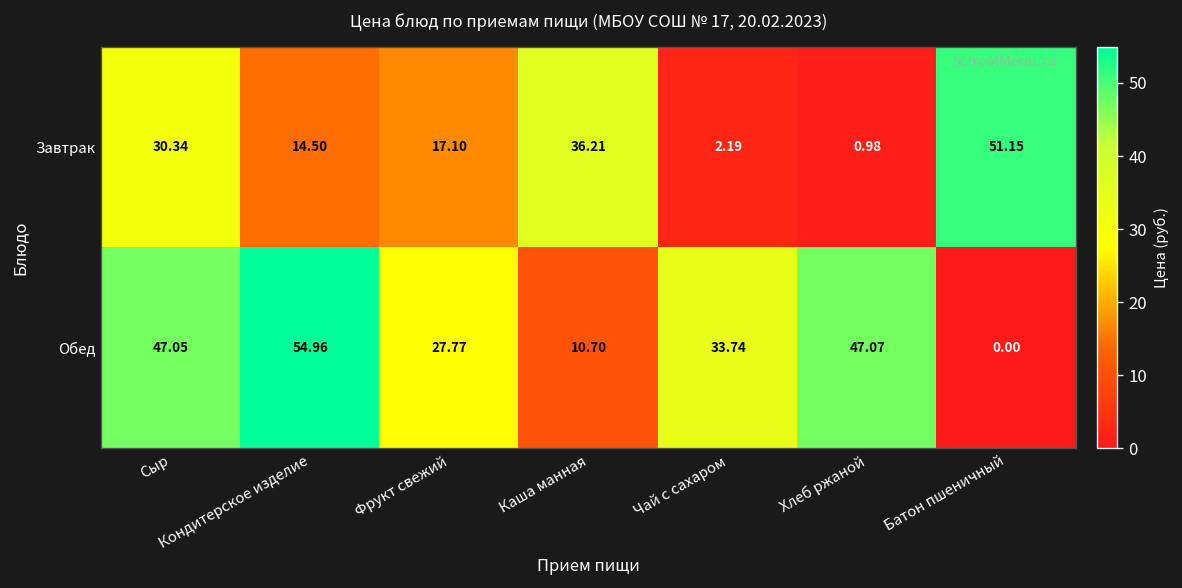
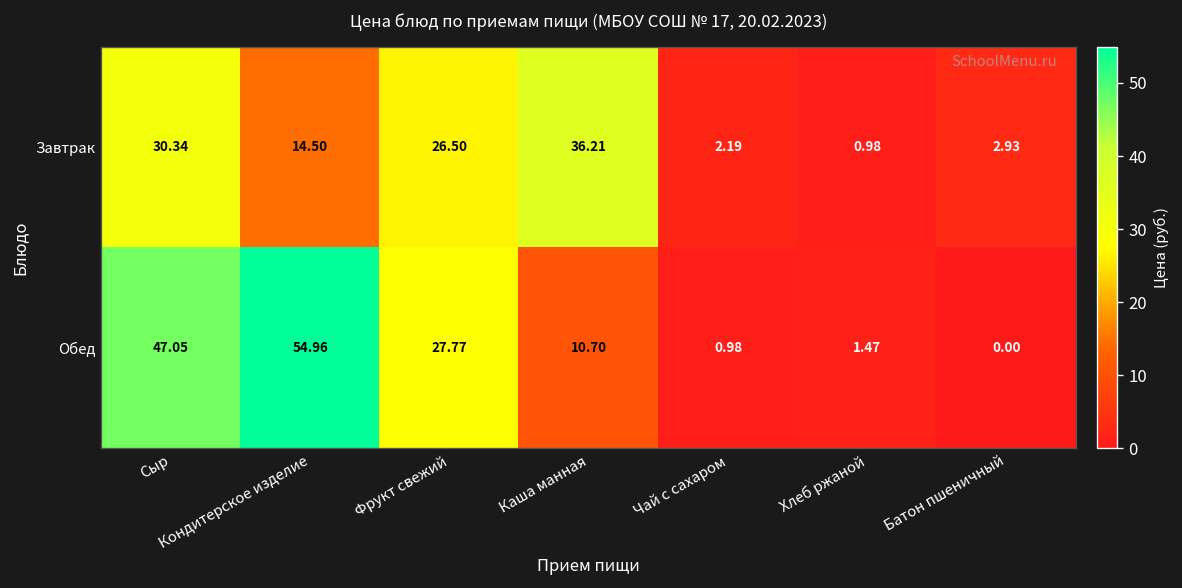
  {
    "Завтрак": {
      "Сыр": 30.34,
      "Кондитерское изделие": 14.50,
-     "Фрукт свежий": 17.10,
+     "Фрукт свежий": 26.50,
      "Каша манная": 36.21,
      "Чай с сахаром": 2.19,
      "Хлеб ржаной": 0.98,
-     "Батон пшеничный": 51.15
+     "Батон пшеничный": 2.93
    },
    "Обед": {
      "Сыр": 47.05,
      "Кондитерское изделие": 54.96,
      "Фрукт свежий": 27.77,
      "Каша манная": 10.70,
-     "Чай с сахаром": 33.74,
-     "Хлеб ржаной": 47.07,
+     "Чай с сахаром": 0.98,
+     "Хлеб ржаной": 1.47,
      "Батон пшеничный": 0.00
    }
  }
